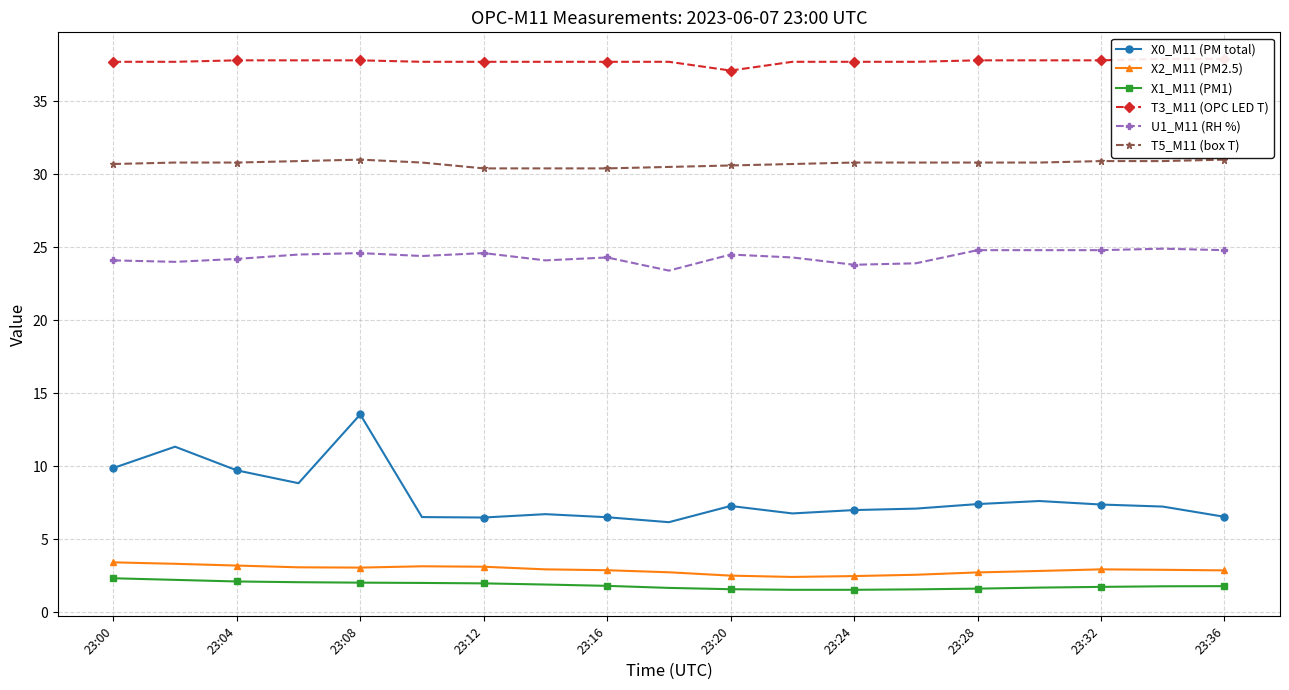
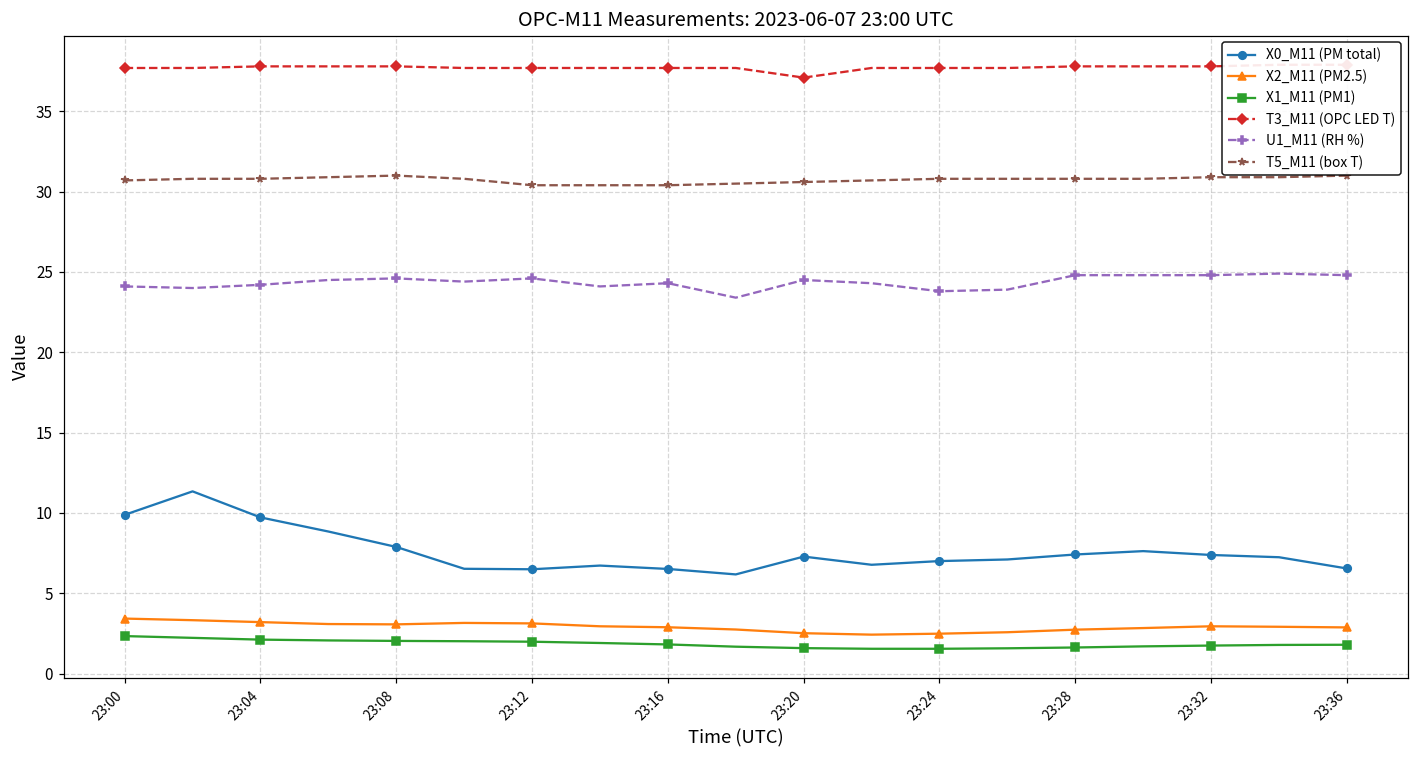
  {
    "X0_M11 (PM total)": {
      "23:00": 9.9,
      "23:04": 9.7,
-     "23:08": 13.6,
+     "23:08": 7.9,
      "23:12": 6.5,
      "23:16": 6.5,
      "23:20": 7.3,
      "23:24": 7.0,
      "23:28": 7.4,
      "23:32": 7.4,
      "23:36": 6.5
    },
    "X2_M11 (PM2.5)": {
      "23:00": 3.4,
      "23:04": 3.2,
      "23:08": 3.1,
      "23:12": 3.1,
      "23:16": 2.9,
      "23:20": 2.5,
      "23:24": 2.5,
      "23:28": 2.7,
      "23:32": 2.9,
      "23:36": 2.9
    },
    "X1_M11 (PM1)": {
      "23:00": 2.3,
      "23:04": 2.1,
      "23:08": 2.0,
      "23:12": 2.0,
      "23:16": 1.8,
      "23:20": 1.6,
      "23:24": 1.5,
      "23:28": 1.6,
      "23:32": 1.7,
      "23:36": 1.8
    },
    "T3_M11 (OPC LED T)": {
      "23:00": 37.7,
      "23:04": 37.8,
      "23:08": 37.8,
      "23:12": 37.7,
      "23:16": 37.7,
      "23:20": 37.1,
      "23:24": 37.7,
      "23:28": 37.8,
      "23:32": 37.8
    },
    "U1_M11 (RH %)": {
      "23:00": 24.1,
      "23:04": 24.2,
      "23:08": 24.6,
      "23:12": 24.6,
      "23:16": 24.3,
      "23:20": 24.5,
      "23:24": 23.8,
      "23:28": 24.8,
      "23:32": 24.8,
      "23:36": 24.8
    },
    "T5_M11 (box T)": {
      "23:00": 30.7,
      "23:04": 30.8,
      "23:08": 31.0,
      "23:12": 30.4,
      "23:16": 30.4,
      "23:20": 30.6,
      "23:24": 30.8,
      "23:28": 30.8,
      "23:32": 30.9,
      "23:36": 31.0
    }
  }
